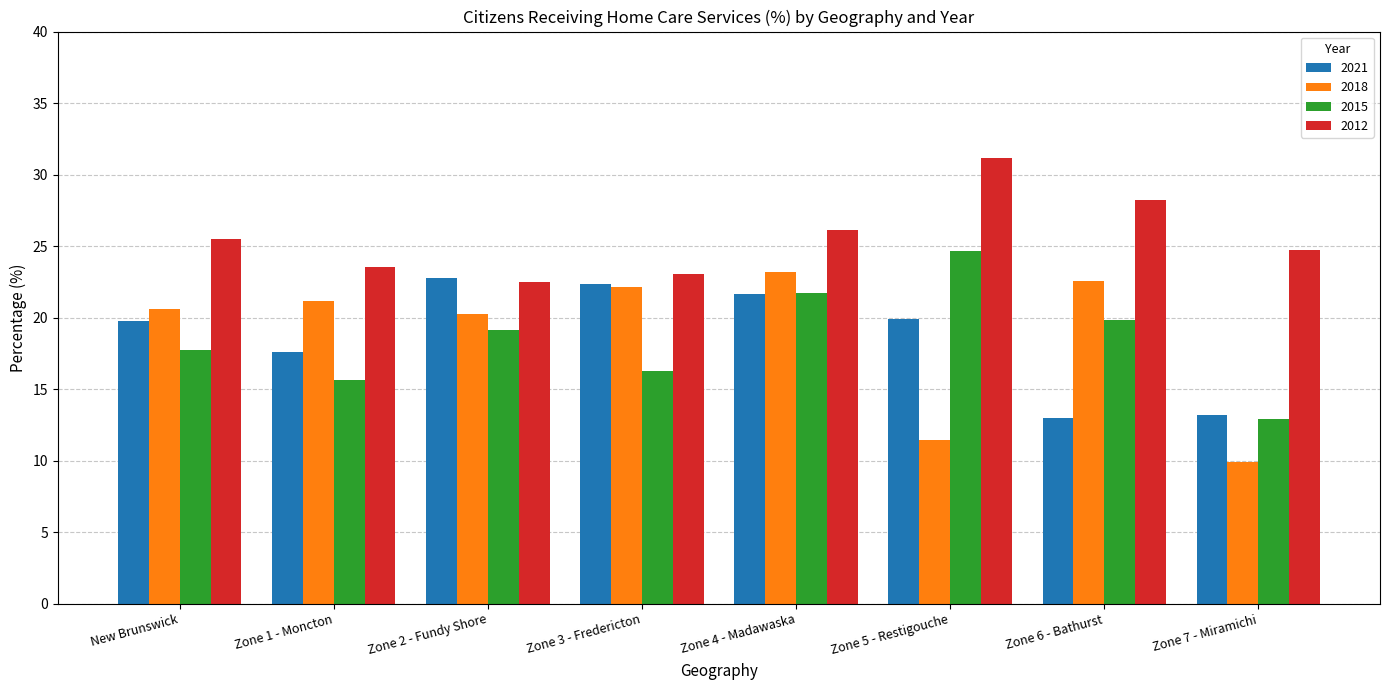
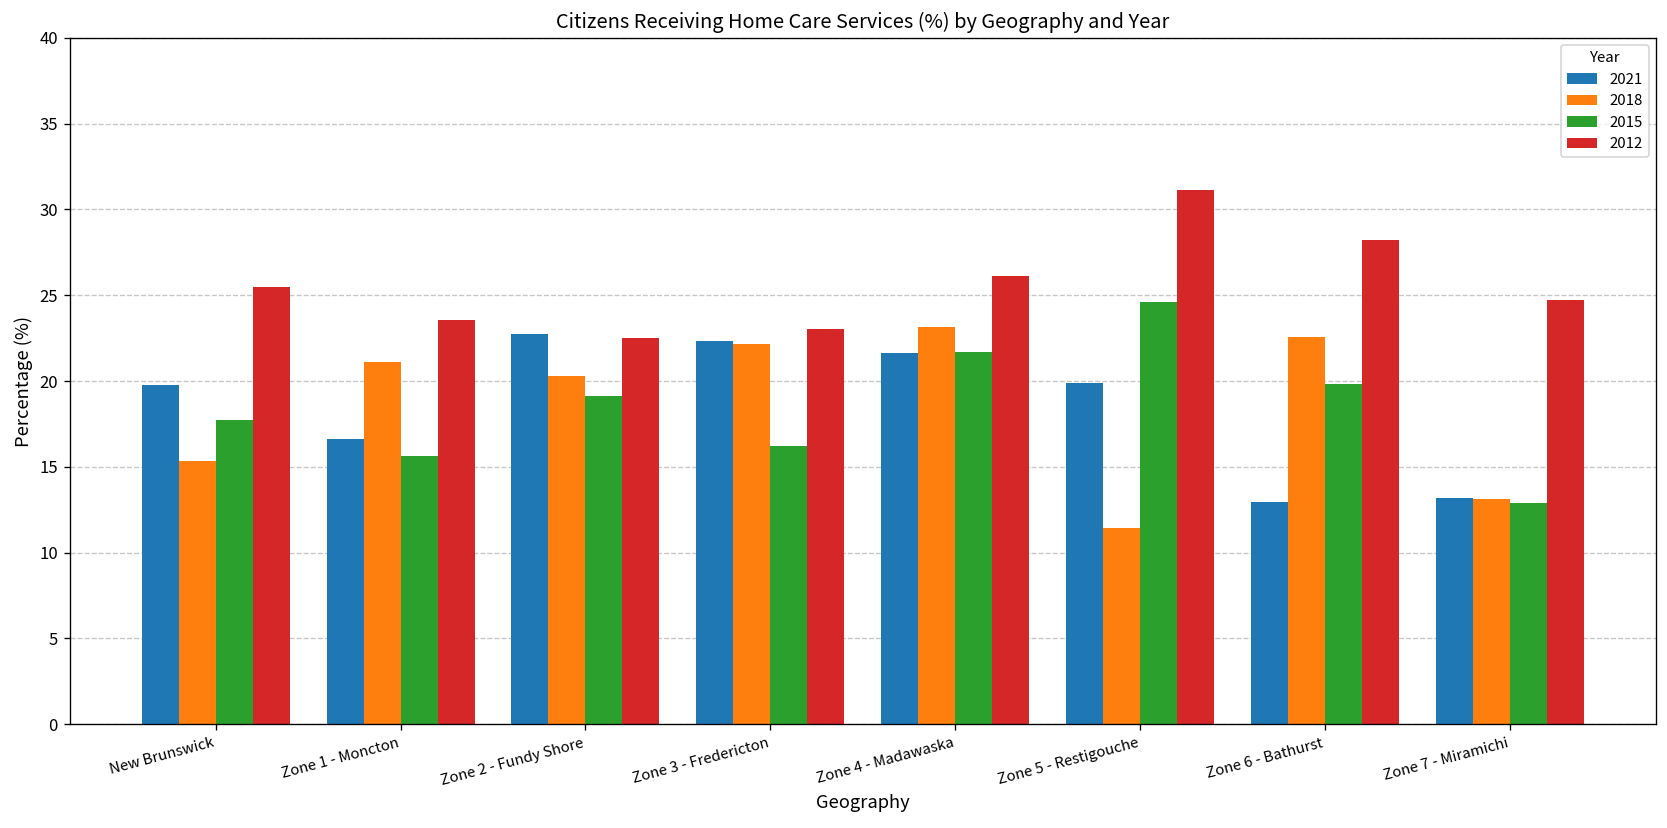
  {
    "2021": {
      "New Brunswick": 19.8,
-     "Zone 1 - Moncton": 17.6,
+     "Zone 1 - Moncton": 16.6,
      "Zone 2 - Fundy Shore": 22.7,
      "Zone 3 - Fredericton": 22.4,
      "Zone 4 - Madawaska": 21.6,
      "Zone 5 - Restigouche": 19.9,
      "Zone 6 - Bathurst": 13.0,
      "Zone 7 - Miramichi": 13.2
    },
    "2018": {
-     "New Brunswick": 20.6,
+     "New Brunswick": 15.4,
      "Zone 1 - Moncton": 21.1,
      "Zone 2 - Fundy Shore": 20.3,
      "Zone 3 - Fredericton": 22.1,
      "Zone 4 - Madawaska": 23.2,
      "Zone 5 - Restigouche": 11.5,
      "Zone 6 - Bathurst": 22.6,
-     "Zone 7 - Miramichi": 9.9
+     "Zone 7 - Miramichi": 13.1
    },
    "2015": {
      "New Brunswick": 17.7,
      "Zone 1 - Moncton": 15.6,
      "Zone 2 - Fundy Shore": 19.1,
      "Zone 3 - Fredericton": 16.2,
      "Zone 4 - Madawaska": 21.7,
      "Zone 5 - Restigouche": 24.6,
      "Zone 6 - Bathurst": 19.9,
      "Zone 7 - Miramichi": 12.9
    },
    "2012": {
      "New Brunswick": 25.5,
      "Zone 1 - Moncton": 23.6,
      "Zone 2 - Fundy Shore": 22.5,
      "Zone 3 - Fredericton": 23.1,
      "Zone 4 - Madawaska": 26.1,
      "Zone 5 - Restigouche": 31.1,
      "Zone 6 - Bathurst": 28.2,
      "Zone 7 - Miramichi": 24.8
    }
  }
